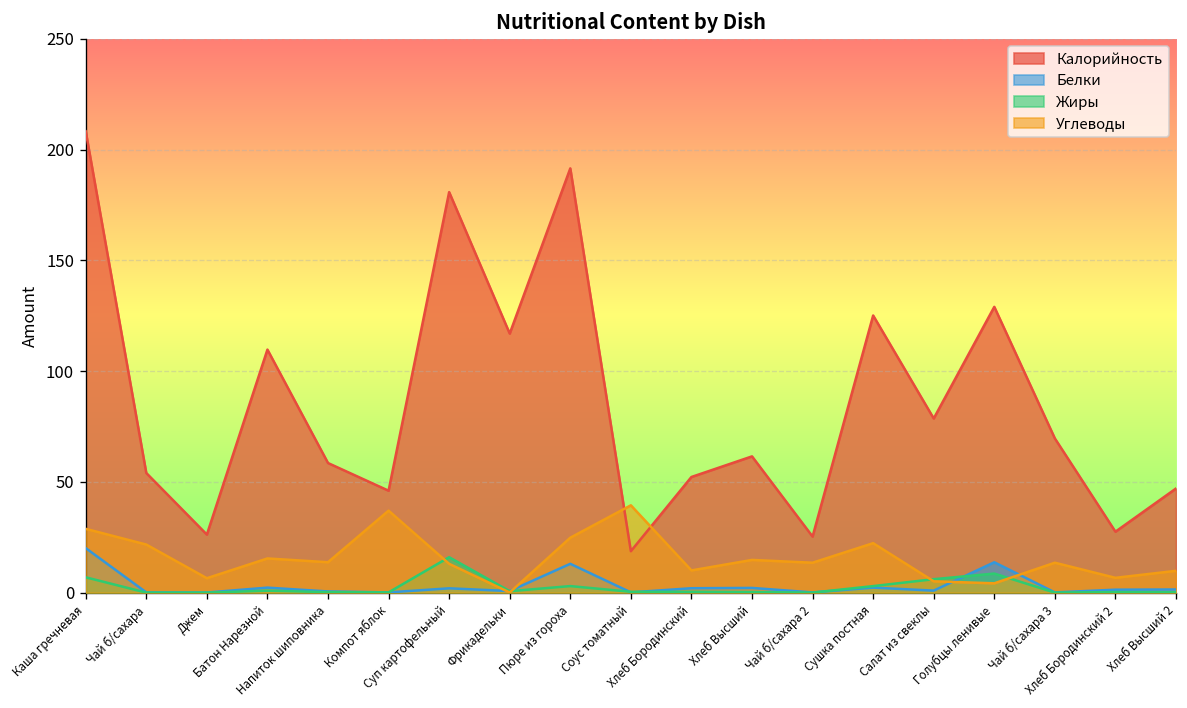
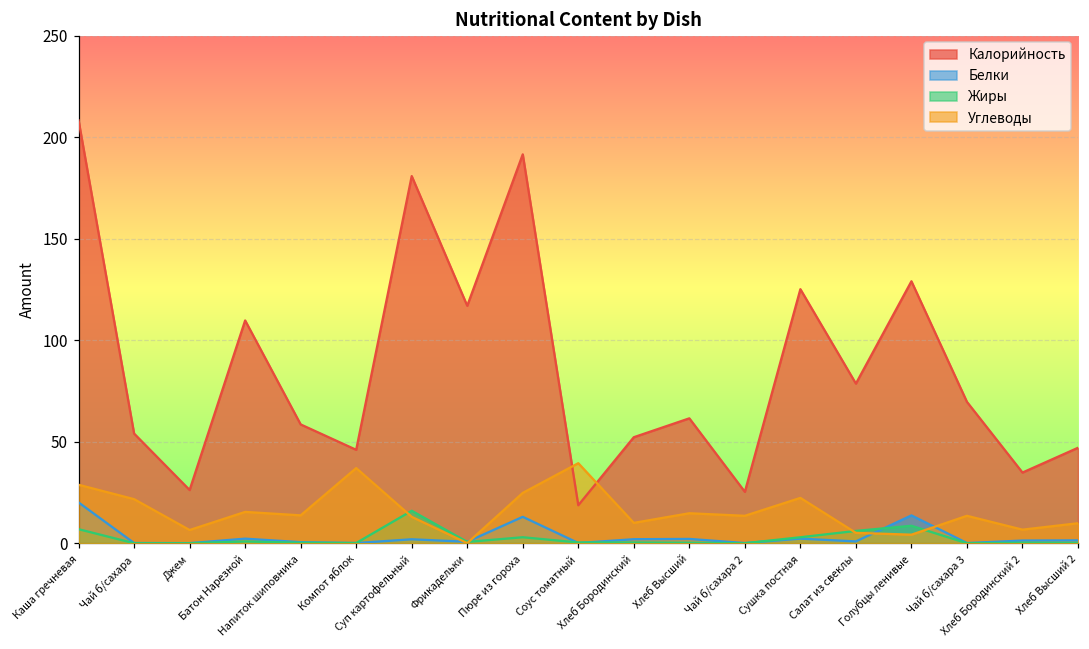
  {
    "Калорийность": {
      "Каша гречневая": 208,
      "Чай б/сахара": 54,
      "Джем": 26,
      "Батон Нарезной": 110,
      "Напиток шиповника": 59,
      "Компот яблок": 46,
      "Суп картофельный": 181,
      "Фрикадельки": 117,
      "Пюре из гороха": 192,
      "Соус томатный": 19,
      "Хлеб Бородинский": 52,
      "Хлеб Высший": 62,
      "Чай б/сахара 2": 25,
      "Сушка постная": 125,
      "Салат из свеклы": 79,
      "Голубцы ленивые": 129,
      "Чай б/сахара 3": 70,
-     "Хлеб Бородинский 2": 28,
+     "Хлеб Бородинский 2": 35,
      "Хлеб Высший 2": 47
    },
    "Белки": {
      "Каша гречневая": 20,
      "Суп картофельный": 2,
      "Пюре из гороха": 13,
      "Хлеб Бородинский": 2,
      "Хлеб Высший": 2,
      "Салат из свеклы": 1,
      "Голубцы ленивые": 14
    },
    "Жиры": {
      "Каша гречневая": 7,
      "Суп картофельный": 16,
      "Пюре из гороха": 3,
      "Хлеб Бородинский": 0,
      "Хлеб Высший": 0,
      "Голубцы ленивые": 9
    },
    "Углеводы": {
      "Каша гречневая": 29,
      "Чай б/сахара": 22,
      "Джем": 7,
      "Батон Нарезной": 15,
      "Напиток шиповника": 14,
      "Компот яблок": 37,
      "Суп картофельный": 13,
      "Пюре из гороха": 25,
      "Соус томатный": 39,
      "Хлеб Бородинский": 10,
      "Хлеб Высший": 15,
      "Чай б/сахара 2": 14,
      "Сушка постная": 22,
      "Голубцы ленивые": 4,
      "Чай б/сахара 3": 14,
      "Хлеб Бородинский 2": 7,
      "Хлеб Высший 2": 10
    }
  }
